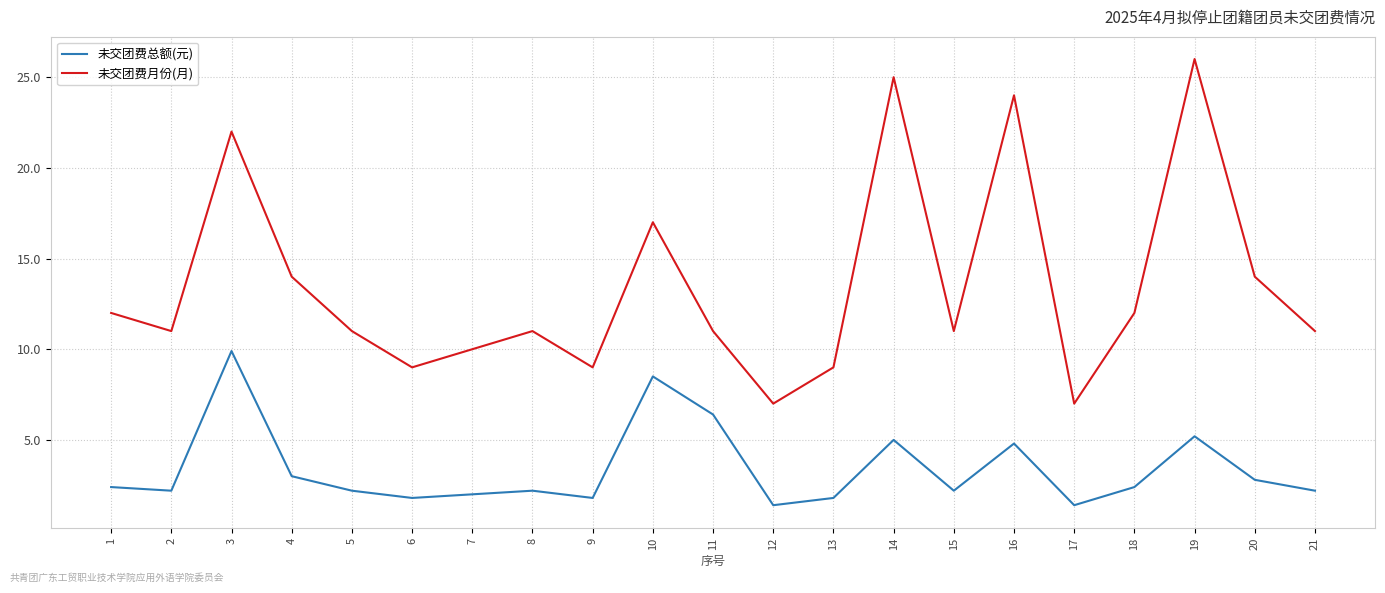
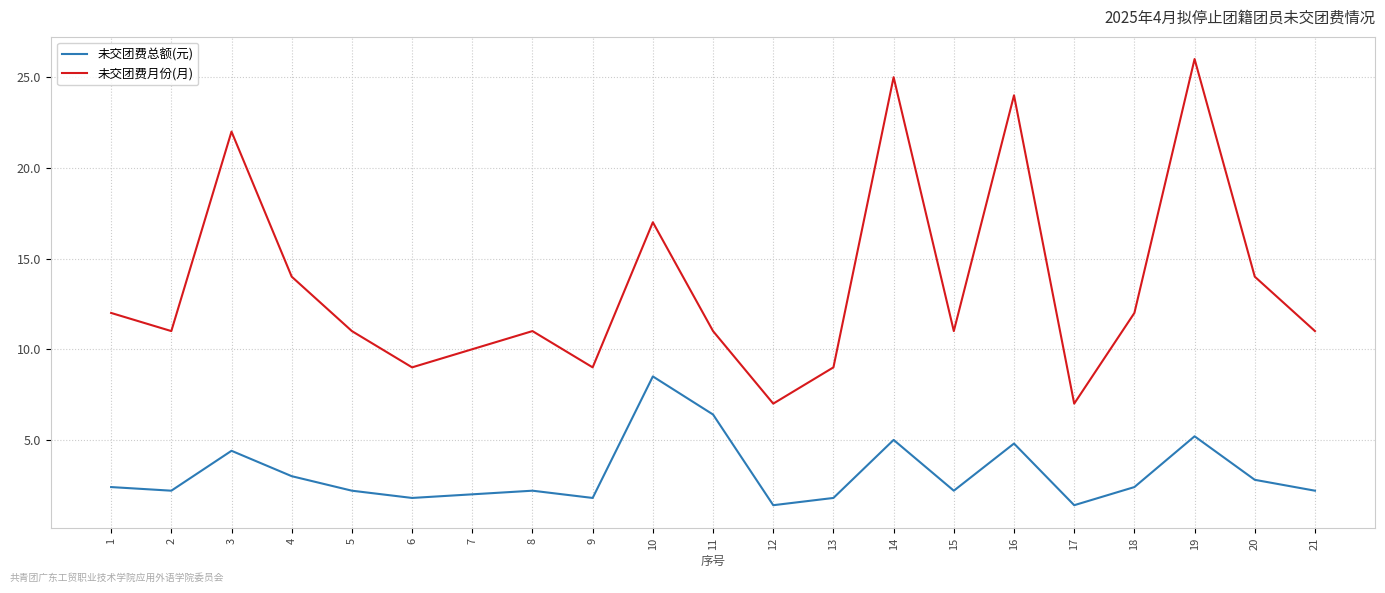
  {
    "未交团费总额(元)": {
      "1": 2.4,
      "2": 2.2,
-     "3": 9.9,
+     "3": 4.4,
      "4": 3.0,
      "5": 2.2,
      "6": 1.8,
      "7": 2.0,
      "8": 2.2,
      "9": 1.8,
      "10": 8.5,
      "11": 6.4,
      "12": 1.4,
      "13": 1.8,
      "14": 5.0,
      "15": 2.2,
      "16": 4.8,
      "17": 1.4,
      "18": 2.4,
      "19": 5.2,
      "20": 2.8,
      "21": 2.2
    },
    "未交团费月份(月)": {
      "1": 12.0,
      "2": 11.0,
      "3": 22.0,
      "4": 14.0,
      "5": 11.0,
      "6": 9.0,
      "7": 10.0,
      "8": 11.0,
      "9": 9.0,
      "10": 17.0,
      "11": 11.0,
      "12": 7.0,
      "13": 9.0,
      "14": 25.0,
      "15": 11.0,
      "16": 24.0,
      "17": 7.0,
      "18": 12.0,
      "19": 26.0,
      "20": 14.0,
      "21": 11.0
    }
  }
